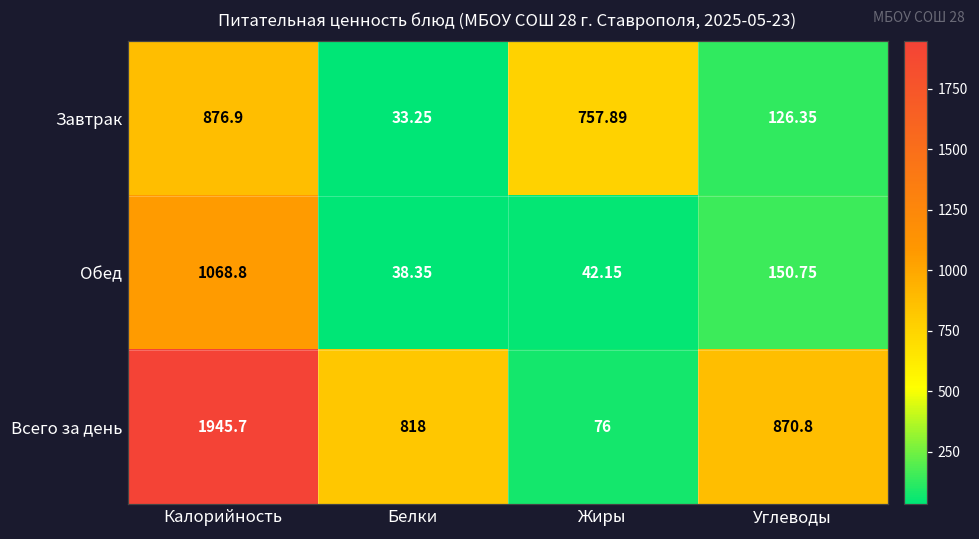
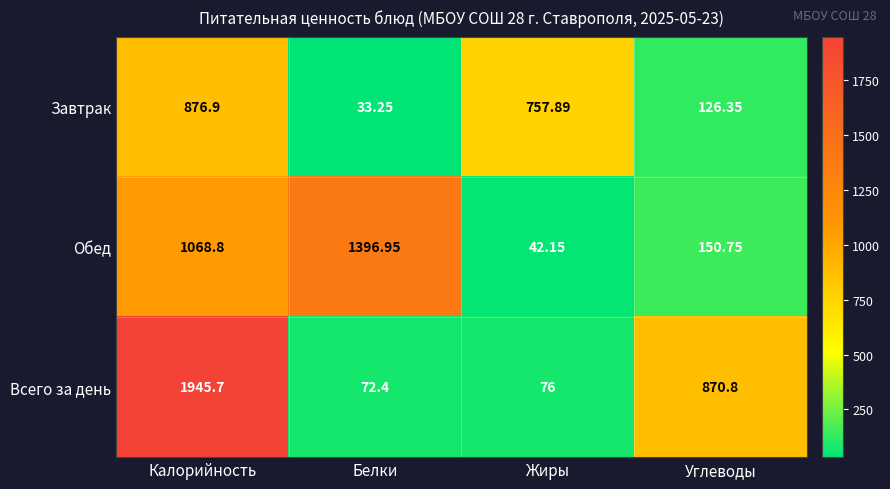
  {
    "Завтрак": {
      "Калорийность": 876.9,
      "Белки": 33.25,
      "Жиры": 757.89,
      "Углеводы": 126.35
    },
    "Обед": {
      "Калорийность": 1068.8,
-     "Белки": 38.35,
+     "Белки": 1396.95,
      "Жиры": 42.15,
      "Углеводы": 150.75
    },
    "Всего за день": {
      "Калорийность": 1945.7,
-     "Белки": 818,
+     "Белки": 72.4,
      "Жиры": 76,
      "Углеводы": 870.8
    }
  }
